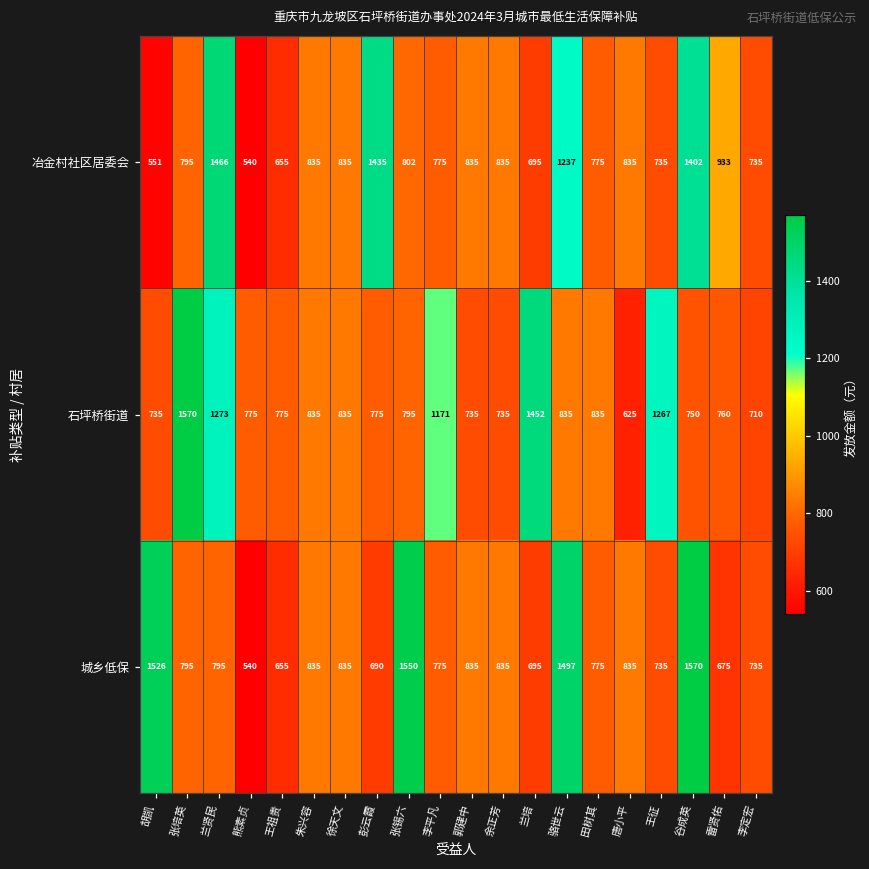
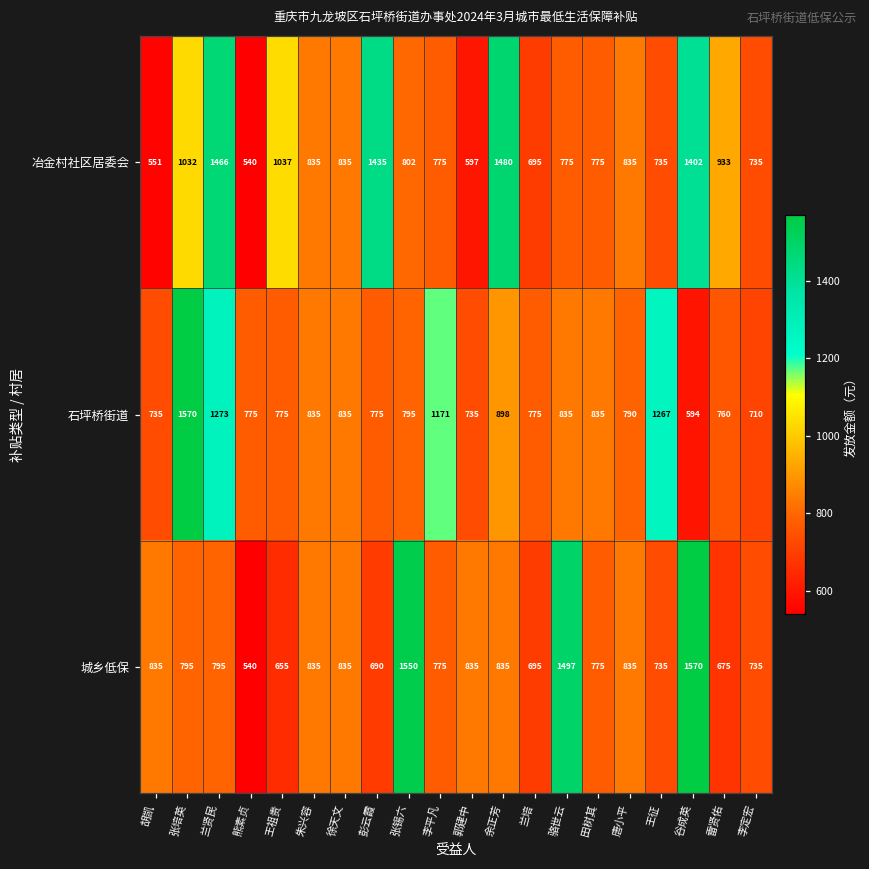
  {
    "冶金村社区居委会": {
      "胡凯": 551,
-     "张培英": 795,
+     "张培英": 1032,
      "兰贤民": 1466,
      "熊素贞": 540,
-     "王祖贵": 655,
+     "王祖贵": 1037,
      "朱兴容": 835,
      "徐天文": 835,
      "彭云霞": 1435,
      "张锡六": 802,
      "李平凡": 775,
-     "郭建中": 835,
-     "余正芳": 835,
+     "郭建中": 597,
+     "余正芳": 1480,
      "兰培": 695,
-     "骆世云": 1237,
+     "骆世云": 775,
      "田树其": 775,
      "唐小平": 835,
      "王征": 735,
      "谷成英": 1402,
      "雷贤佑": 933,
      "李定宏": 735
    },
    "石坪桥街道": {
      "胡凯": 735,
      "张培英": 1570,
      "兰贤民": 1273,
      "熊素贞": 775,
      "王祖贵": 775,
      "朱兴容": 835,
      "徐天文": 835,
      "彭云霞": 775,
      "张锡六": 795,
      "李平凡": 1171,
      "郭建中": 735,
-     "余正芳": 735,
-     "兰培": 1452,
+     "余正芳": 898,
+     "兰培": 775,
      "骆世云": 835,
      "田树其": 835,
-     "唐小平": 625,
+     "唐小平": 790,
      "王征": 1267,
-     "谷成英": 750,
+     "谷成英": 594,
      "雷贤佑": 760,
      "李定宏": 710
    },
    "城乡低保": {
-     "胡凯": 1526,
+     "胡凯": 835,
      "张培英": 795,
      "兰贤民": 795,
      "熊素贞": 540,
      "王祖贵": 655,
      "朱兴容": 835,
      "徐天文": 835,
      "彭云霞": 690,
      "张锡六": 1550,
      "李平凡": 775,
      "郭建中": 835,
      "余正芳": 835,
      "兰培": 695,
      "骆世云": 1497,
      "田树其": 775,
      "唐小平": 835,
      "王征": 735,
      "谷成英": 1570,
      "雷贤佑": 675,
      "李定宏": 735
    }
  }
